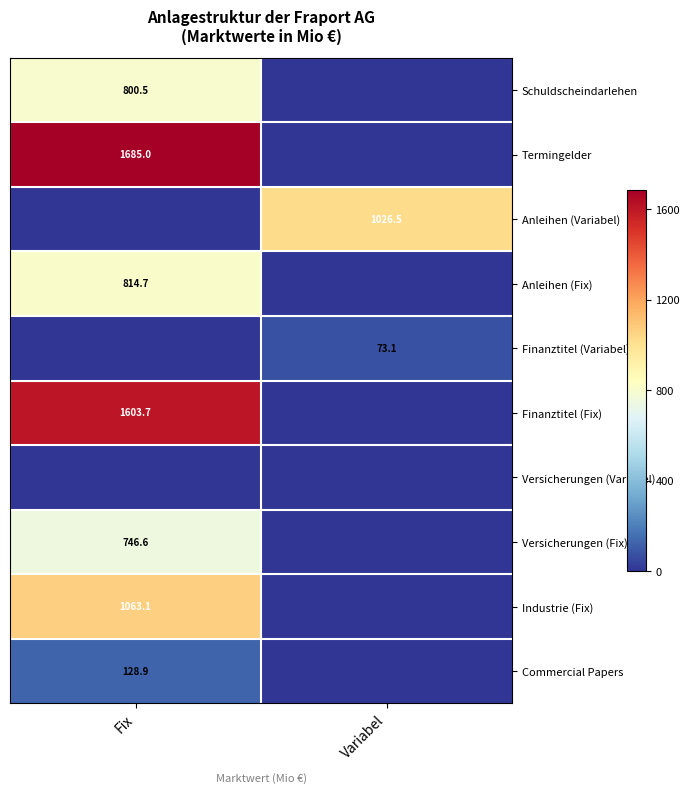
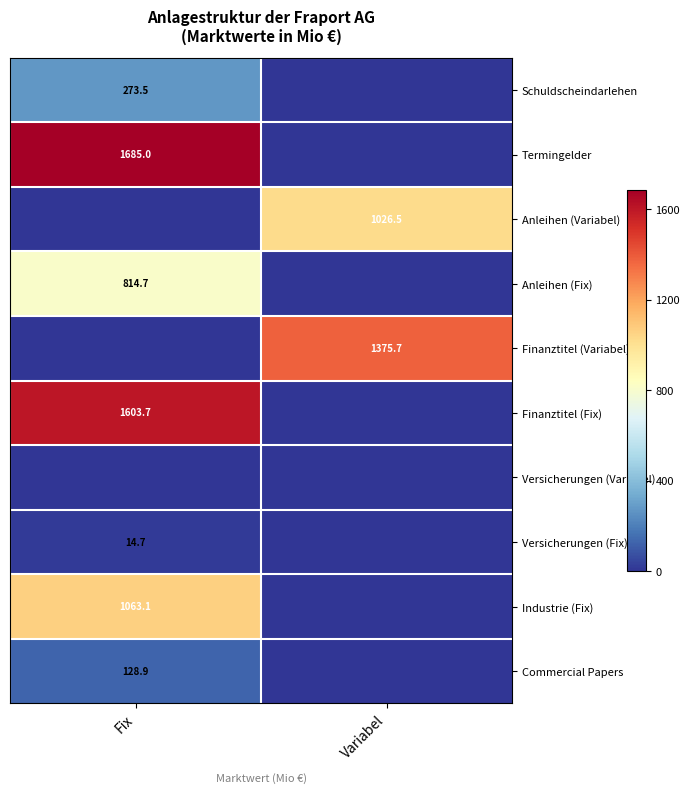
  {
    "Schuldscheindarlehen": {
-     "Fix": 800.5
+     "Fix": 273.5
    },
    "Termingelder": {
      "Fix": 1685.0
    },
    "Anleihen (Variabel)": {
      "Variabel": 1026.5
    },
    "Anleihen (Fix)": {
      "Fix": 814.7
    },
    "Finanztitel (Variabel)": {
-     "Variabel": 73.1
+     "Variabel": 1375.7
    },
    "Finanztitel (Fix)": {
      "Fix": 1603.7
    },
    "Versicherungen (Fix)": {
-     "Fix": 746.6
+     "Fix": 14.7
    },
    "Industrie (Fix)": {
      "Fix": 1063.1
    },
    "Commercial Papers": {
      "Fix": 128.9
    }
  }
